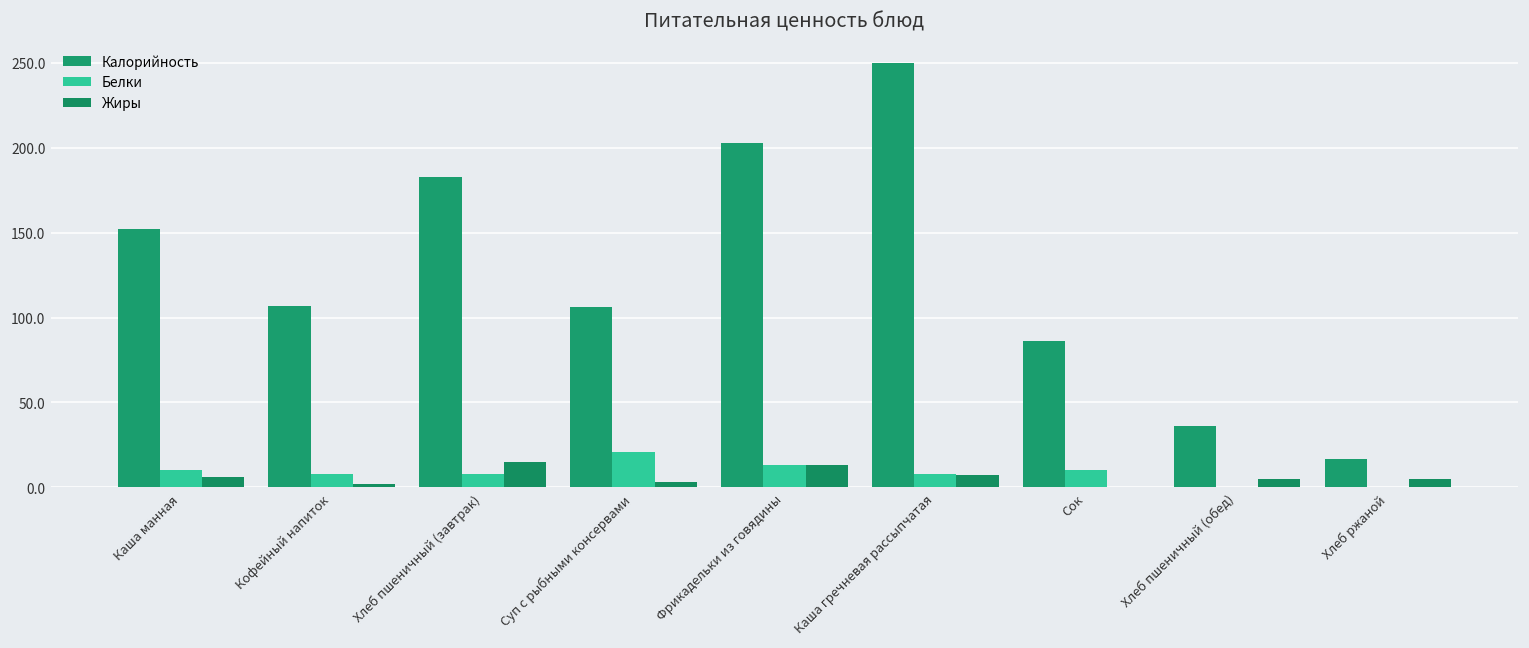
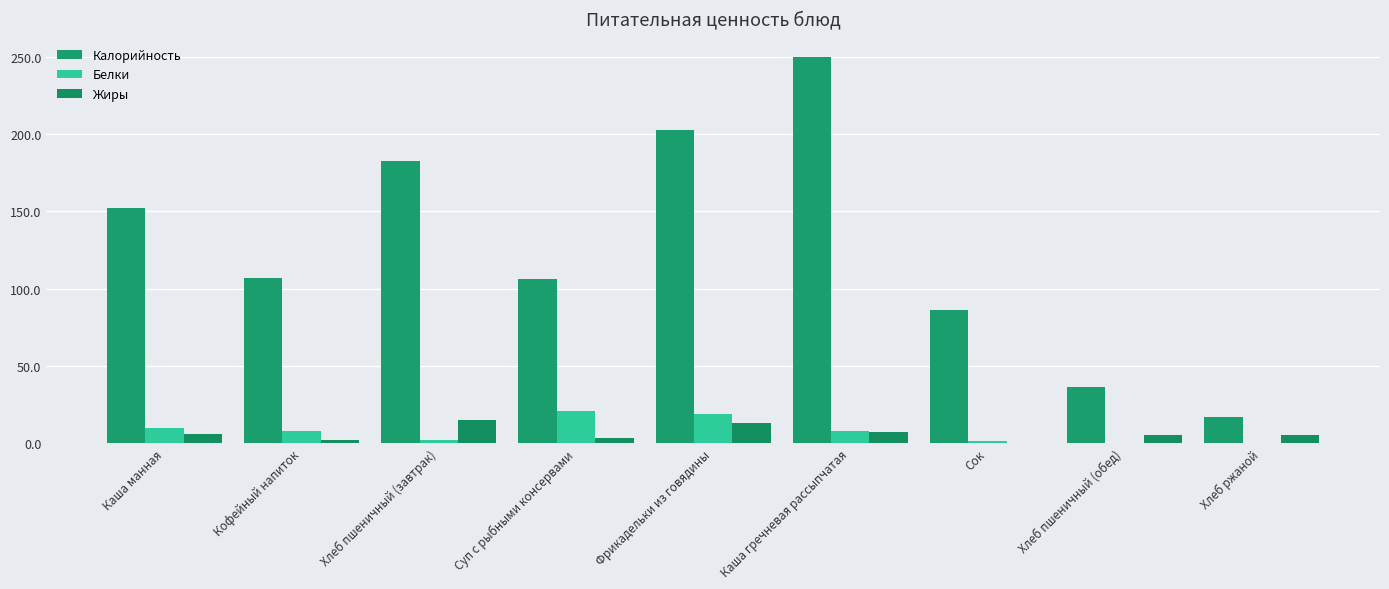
  {
    "Белки": {
      "Каша манная": 10,
      "Кофейный напиток": 8,
-     "Хлеб пшеничный (завтрак)": 8,
+     "Хлеб пшеничный (завтрак)": 2,
      "Суп с рыбными консервами": 21,
-     "Фрикадельки из говядины": 13,
+     "Фрикадельки из говядины": 19,
      "Каша гречневая рассыпчатая": 8,
-     "Сок": 10,
+     "Сок": 1,
      "Хлеб пшеничный (обед)": 0,
      "Хлеб ржаной": 0
    }
  }
